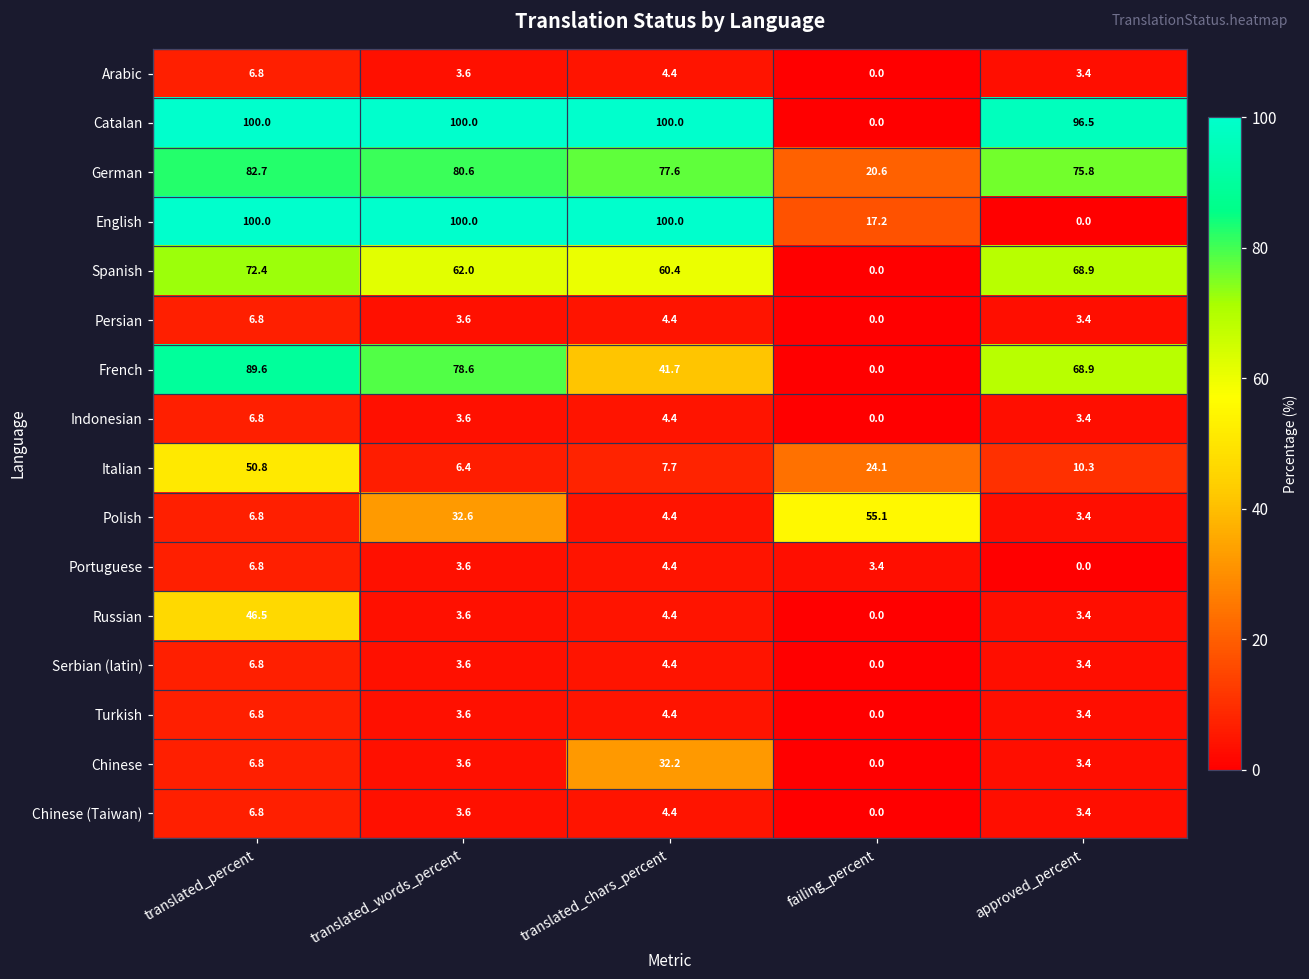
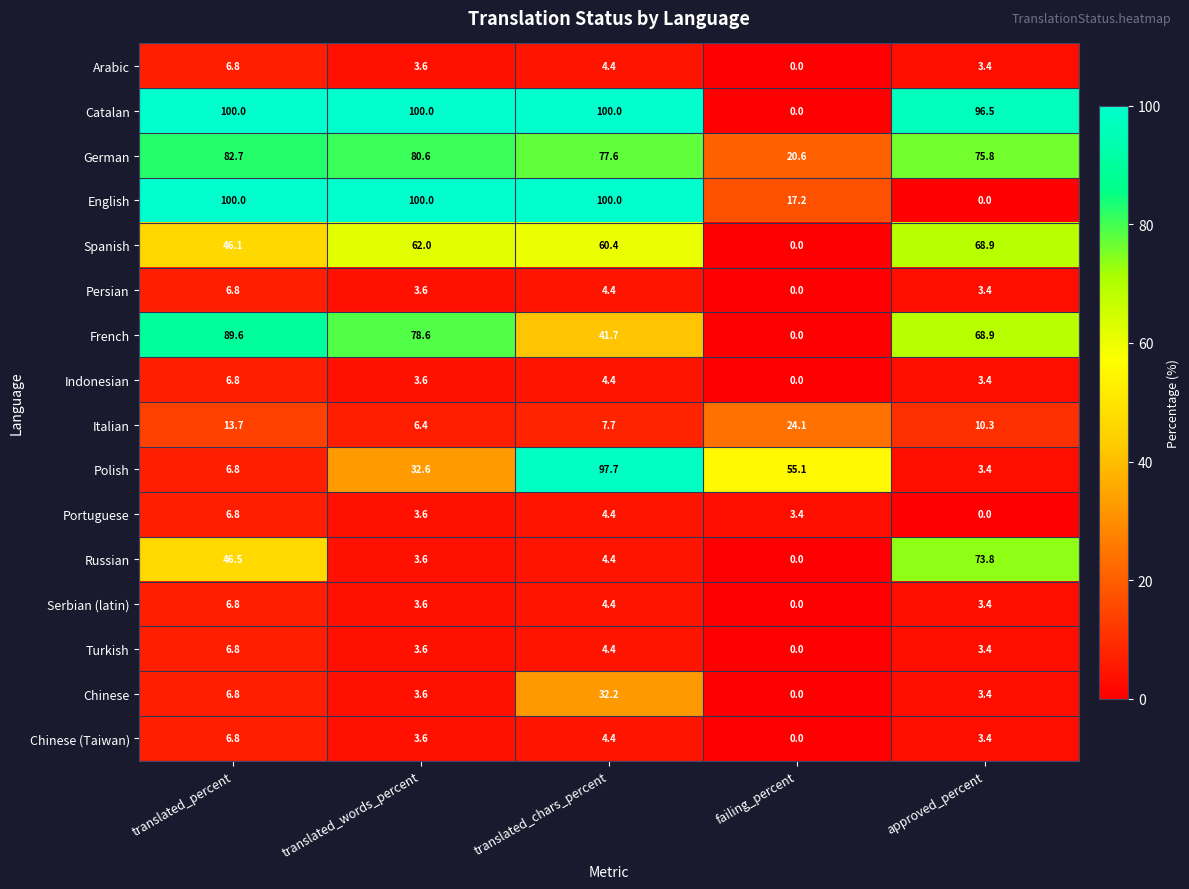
  {
    "Arabic": {
      "translated_percent": 6.8,
      "translated_words_percent": 3.6,
      "translated_chars_percent": 4.4,
      "failing_percent": 0.0,
      "approved_percent": 3.4
    },
    "Catalan": {
      "translated_percent": 100.0,
      "translated_words_percent": 100.0,
      "translated_chars_percent": 100.0,
      "failing_percent": 0.0,
      "approved_percent": 96.5
    },
    "German": {
      "translated_percent": 82.7,
      "translated_words_percent": 80.6,
      "translated_chars_percent": 77.6,
      "failing_percent": 20.6,
      "approved_percent": 75.8
    },
    "English": {
      "translated_percent": 100.0,
      "translated_words_percent": 100.0,
      "translated_chars_percent": 100.0,
      "failing_percent": 17.2,
      "approved_percent": 0.0
    },
    "Spanish": {
-     "translated_percent": 72.4,
+     "translated_percent": 46.1,
      "translated_words_percent": 62.0,
      "translated_chars_percent": 60.4,
      "failing_percent": 0.0,
      "approved_percent": 68.9
    },
    "Persian": {
      "translated_percent": 6.8,
      "translated_words_percent": 3.6,
      "translated_chars_percent": 4.4,
      "failing_percent": 0.0,
      "approved_percent": 3.4
    },
    "French": {
      "translated_percent": 89.6,
      "translated_words_percent": 78.6,
      "translated_chars_percent": 41.7,
      "failing_percent": 0.0,
      "approved_percent": 68.9
    },
    "Indonesian": {
      "translated_percent": 6.8,
      "translated_words_percent": 3.6,
      "translated_chars_percent": 4.4,
      "failing_percent": 0.0,
      "approved_percent": 3.4
    },
    "Italian": {
-     "translated_percent": 50.8,
+     "translated_percent": 13.7,
      "translated_words_percent": 6.4,
      "translated_chars_percent": 7.7,
      "failing_percent": 24.1,
      "approved_percent": 10.3
    },
    "Polish": {
      "translated_percent": 6.8,
      "translated_words_percent": 32.6,
-     "translated_chars_percent": 4.4,
+     "translated_chars_percent": 97.7,
      "failing_percent": 55.1,
      "approved_percent": 3.4
    },
    "Portuguese": {
      "translated_percent": 6.8,
      "translated_words_percent": 3.6,
      "translated_chars_percent": 4.4,
      "failing_percent": 3.4,
      "approved_percent": 0.0
    },
    "Russian": {
      "translated_percent": 46.5,
      "translated_words_percent": 3.6,
      "translated_chars_percent": 4.4,
      "failing_percent": 0.0,
-     "approved_percent": 3.4
+     "approved_percent": 73.8
    },
    "Serbian (latin)": {
      "translated_percent": 6.8,
      "translated_words_percent": 3.6,
      "translated_chars_percent": 4.4,
      "failing_percent": 0.0,
      "approved_percent": 3.4
    },
    "Turkish": {
      "translated_percent": 6.8,
      "translated_words_percent": 3.6,
      "translated_chars_percent": 4.4,
      "failing_percent": 0.0,
      "approved_percent": 3.4
    },
    "Chinese": {
      "translated_percent": 6.8,
      "translated_words_percent": 3.6,
      "translated_chars_percent": 32.2,
      "failing_percent": 0.0,
      "approved_percent": 3.4
    },
    "Chinese (Taiwan)": {
      "translated_percent": 6.8,
      "translated_words_percent": 3.6,
      "translated_chars_percent": 4.4,
      "failing_percent": 0.0,
      "approved_percent": 3.4
    }
  }
